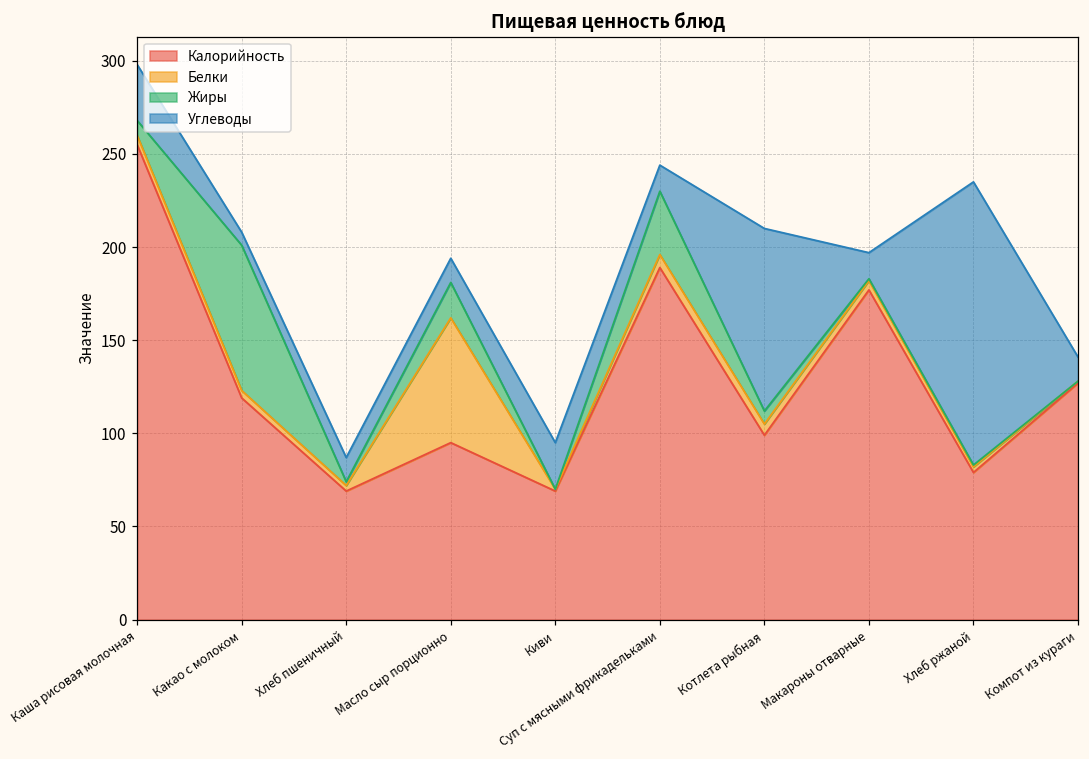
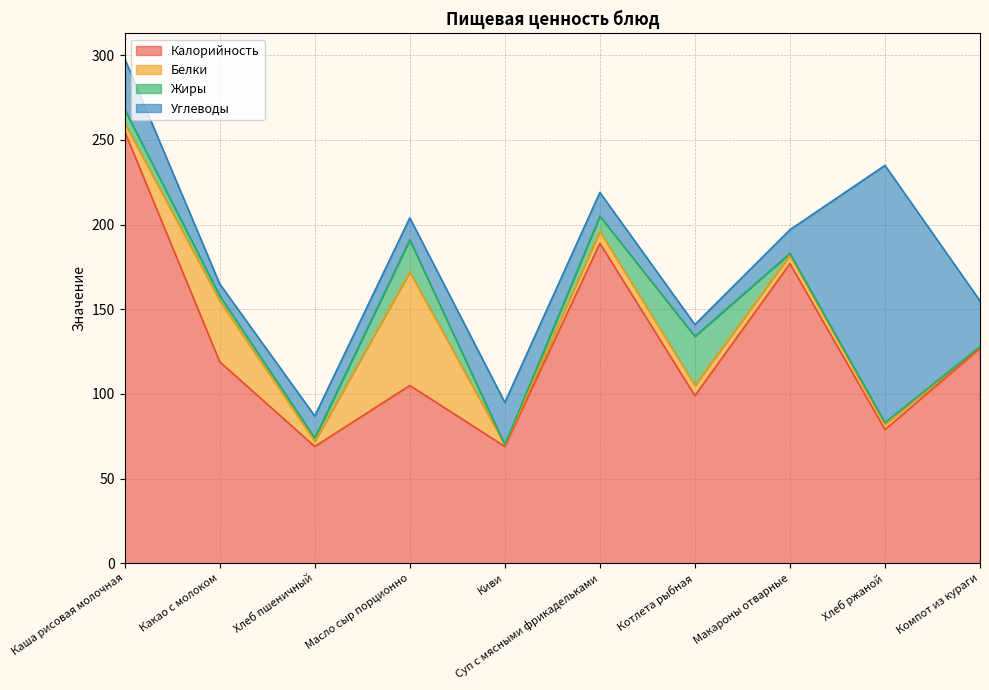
  {
    "Калорийность": {
      "Каша рисовая молочная": 255,
      "Какао с молоком": 119,
      "Хлеб пшеничный": 69,
-     "Масло сыр порционно": 95,
+     "Масло сыр порционно": 105,
      "Суп с мясными фрикадельками": 189,
      "Котлета рыбная": 99,
      "Макароны отварные": 177,
      "Хлеб ржаной": 79
    },
    "Белки": {
      "Каша рисовая молочная": 5,
-     "Какао с молоком": 4,
+     "Какао с молоком": 36,
      "Хлеб пшеничный": 3,
      "Масло сыр порционно": 67,
      "Суп с мясными фрикадельками": 7,
      "Котлета рыбная": 6
    },
    "Жиры": {
      "Каша рисовая молочная": 8,
-     "Какао с молоком": 78,
+     "Какао с молоком": 3,
      "Хлеб пшеничный": 2,
      "Масло сыр порционно": 19,
-     "Суп с мясными фрикадельками": 34,
-     "Котлета рыбная": 7
+     "Суп с мясными фрикадельками": 9,
+     "Котлета рыбная": 29
    },
    "Углеводы": {
      "Каша рисовая молочная": 30,
      "Какао с молоком": 7,
      "Хлеб пшеничный": 13,
      "Масло сыр порционно": 13,
      "Киви": 25,
      "Суп с мясными фрикадельками": 14,
-     "Котлета рыбная": 98,
+     "Котлета рыбная": 7,
      "Макароны отварные": 14,
      "Хлеб ржаной": 152,
-     "Компот из кураги": 13
+     "Компот из кураги": 27
    }
  }
